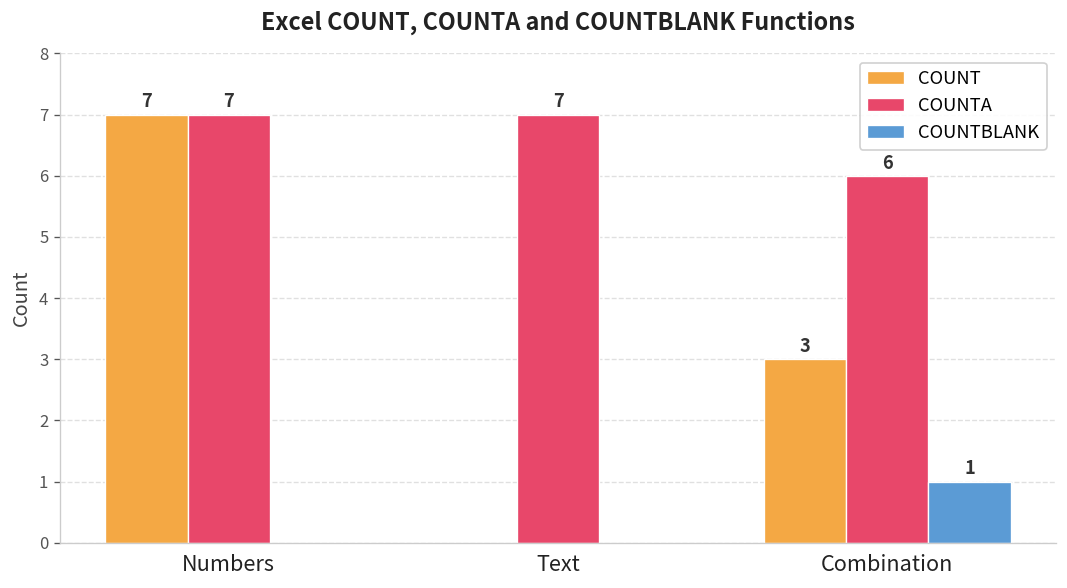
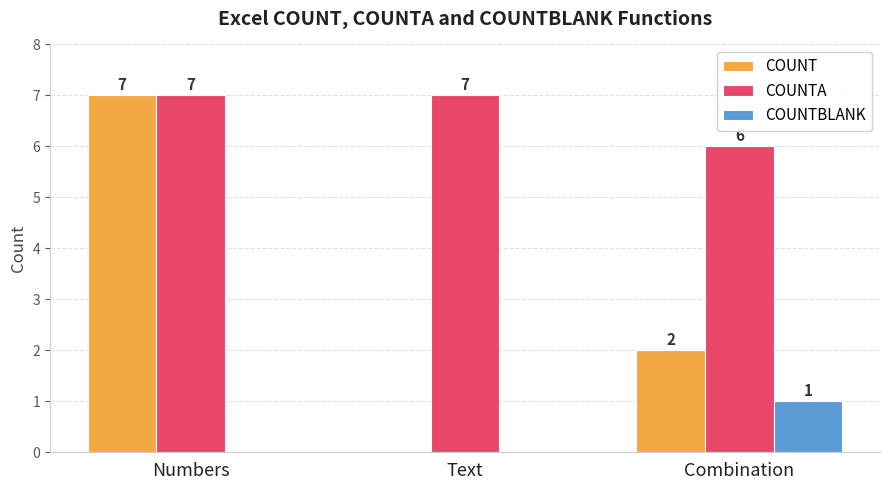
  {
    "COUNT": {
      "Numbers": 7,
-     "Combination": 3
+     "Combination": 2
    },
    "COUNTA": {
      "Numbers": 7,
      "Text": 7
    },
    "COUNTBLANK": {
      "Combination": 1
    }
  }
